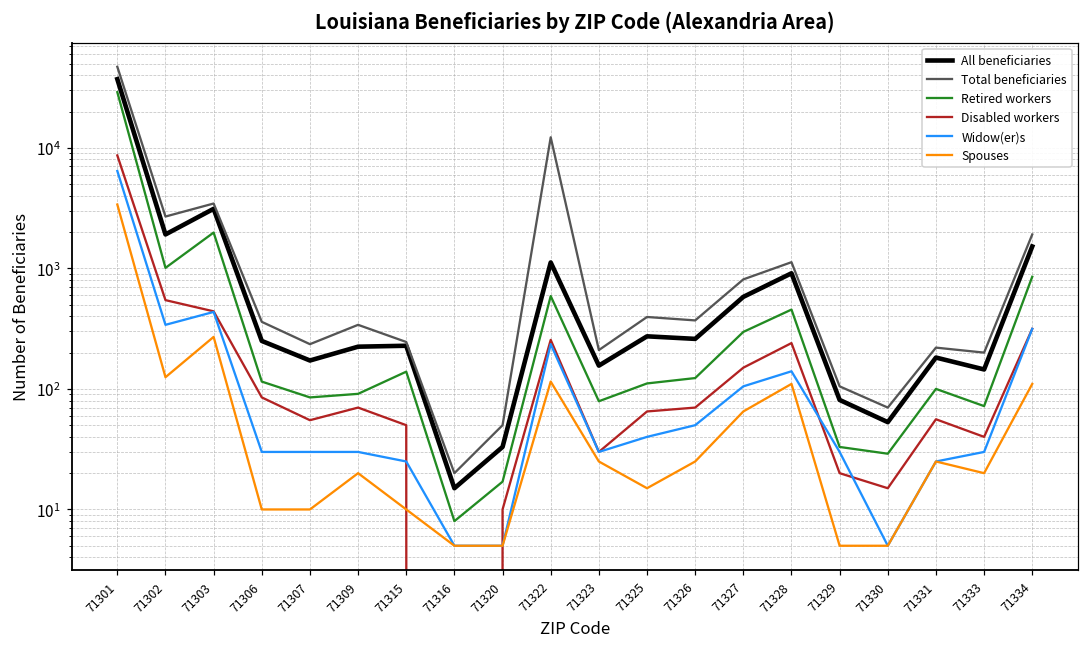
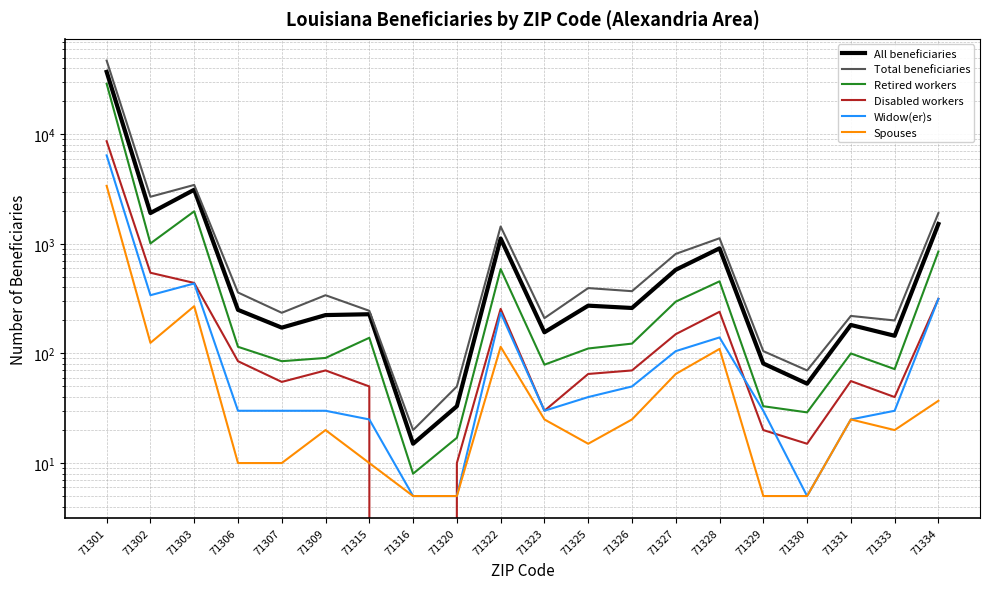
  {
    "All beneficiaries": {
      "71301": 37000,
      "71302": 1900,
      "71303": 3100,
      "71306": 250,
      "71307": 170,
      "71309": 220,
      "71315": 230,
      "71316": 15,
      "71320": 33,
      "71322": 1100,
      "71323": 160,
      "71325": 270,
      "71326": 260,
      "71327": 600,
      "71328": 900,
      "71329": 80,
      "71330": 50,
      "71331": 180,
      "71333": 150,
      "71334": 1500
    },
    "Total beneficiaries": {
      "71301": 47000,
      "71302": 2700,
      "71303": 3500,
      "71306": 360,
      "71307": 240,
      "71309": 340,
      "71315": 250,
      "71316": 20,
      "71320": 50,
-     "71322": 12000,
+     "71322": 1400,
      "71323": 210,
      "71325": 400,
      "71326": 370,
      "71327": 800,
      "71328": 1100,
      "71329": 110,
      "71330": 70,
      "71331": 220,
      "71333": 200,
      "71334": 1900
    },
    "Retired workers": {
      "71301": 29000,
      "71302": 1000,
      "71303": 2000,
      "71306": 120,
      "71307": 90,
      "71309": 90,
      "71315": 140,
      "71316": 8,
      "71320": 17,
      "71322": 600,
      "71323": 80,
      "71325": 110,
      "71326": 120,
      "71327": 300,
      "71328": 460,
      "71329": 33,
      "71330": 29,
      "71331": 100,
      "71333": 70,
      "71334": 900
    },
    "Disabled workers": {
      "71301": 9000,
      "71302": 500,
      "71306": 90,
      "71307": 60,
      "71309": 70,
      "71315": 50,
      "71320": 10,
      "71322": 260,
      "71325": 70,
      "71326": 70,
      "71327": 150,
      "71328": 240,
      "71329": 20,
      "71330": 15,
      "71331": 60,
      "71333": 40
    },
    "Widow(er)s": {
      "71301": 6000,
      "71302": 340,
      "71306": 30,
      "71307": 30,
      "71309": 30,
      "71315": 25,
      "71322": 240,
      "71325": 40,
      "71326": 50,
      "71327": 110,
      "71328": 140,
      "71329": 30,
      "71333": 30
    },
    "Spouses": {
      "71301": 3400,
      "71302": 130,
      "71303": 270,
      "71306": 10,
      "71307": 10,
      "71309": 20,
      "71315": 10,
      "71322": 120,
      "71323": 25,
      "71325": 15,
      "71326": 25,
      "71327": 70,
      "71328": 110,
      "71329": 5,
      "71333": 20,
-     "71334": 110
+     "71334": 37
    }
  }
